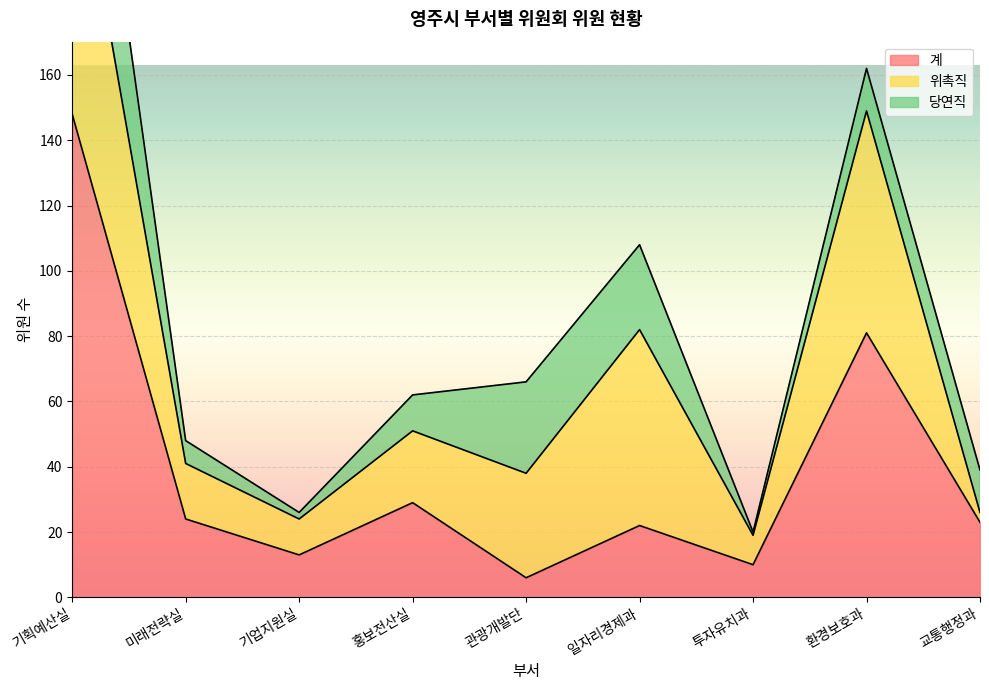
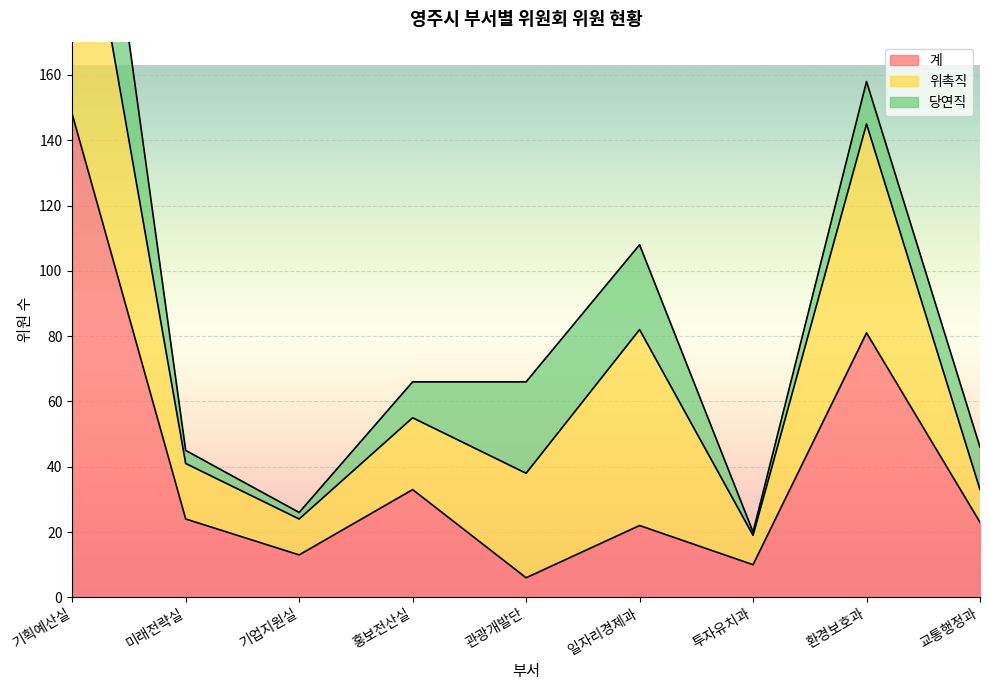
  {
    "계": {
      "기획예산실": 148,
      "미래전략실": 24,
      "기업지원실": 13,
-     "홍보전산실": 29,
+     "홍보전산실": 33,
      "관광개발단": 6,
      "일자리경제과": 22,
      "투자유치과": 10,
      "환경보호과": 81,
      "교통행정과": 23
    },
    "위촉직": {
      "미래전략실": 17,
      "기업지원실": 11,
      "홍보전산실": 22,
      "관광개발단": 32,
      "일자리경제과": 60,
      "투자유치과": 9,
-     "환경보호과": 68,
-     "교통행정과": 3
+     "환경보호과": 64,
+     "교통행정과": 10
    },
    "당연직": {
-     "미래전략실": 7,
+     "미래전략실": 4,
      "기업지원실": 2,
      "홍보전산실": 11,
      "관광개발단": 28,
      "일자리경제과": 26,
      "투자유치과": 1,
      "환경보호과": 13,
      "교통행정과": 13
    }
  }
